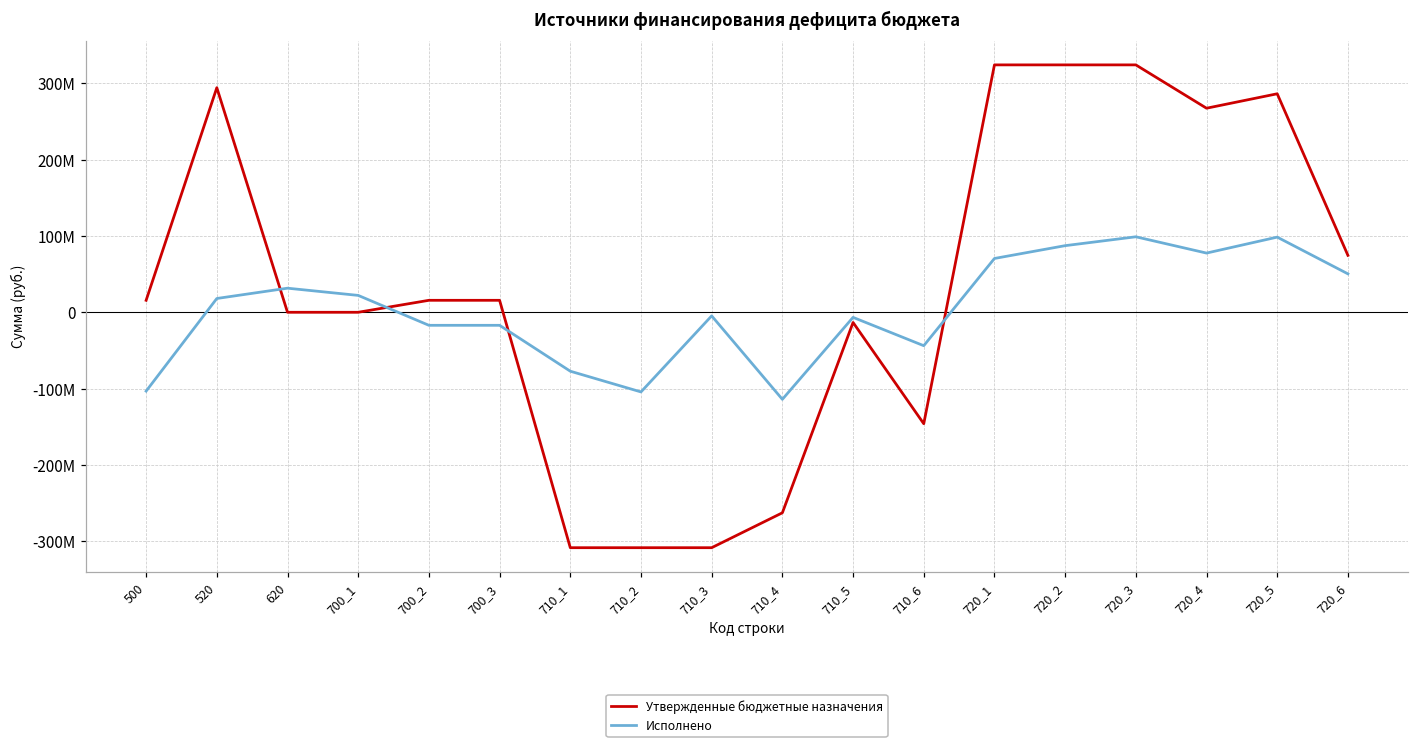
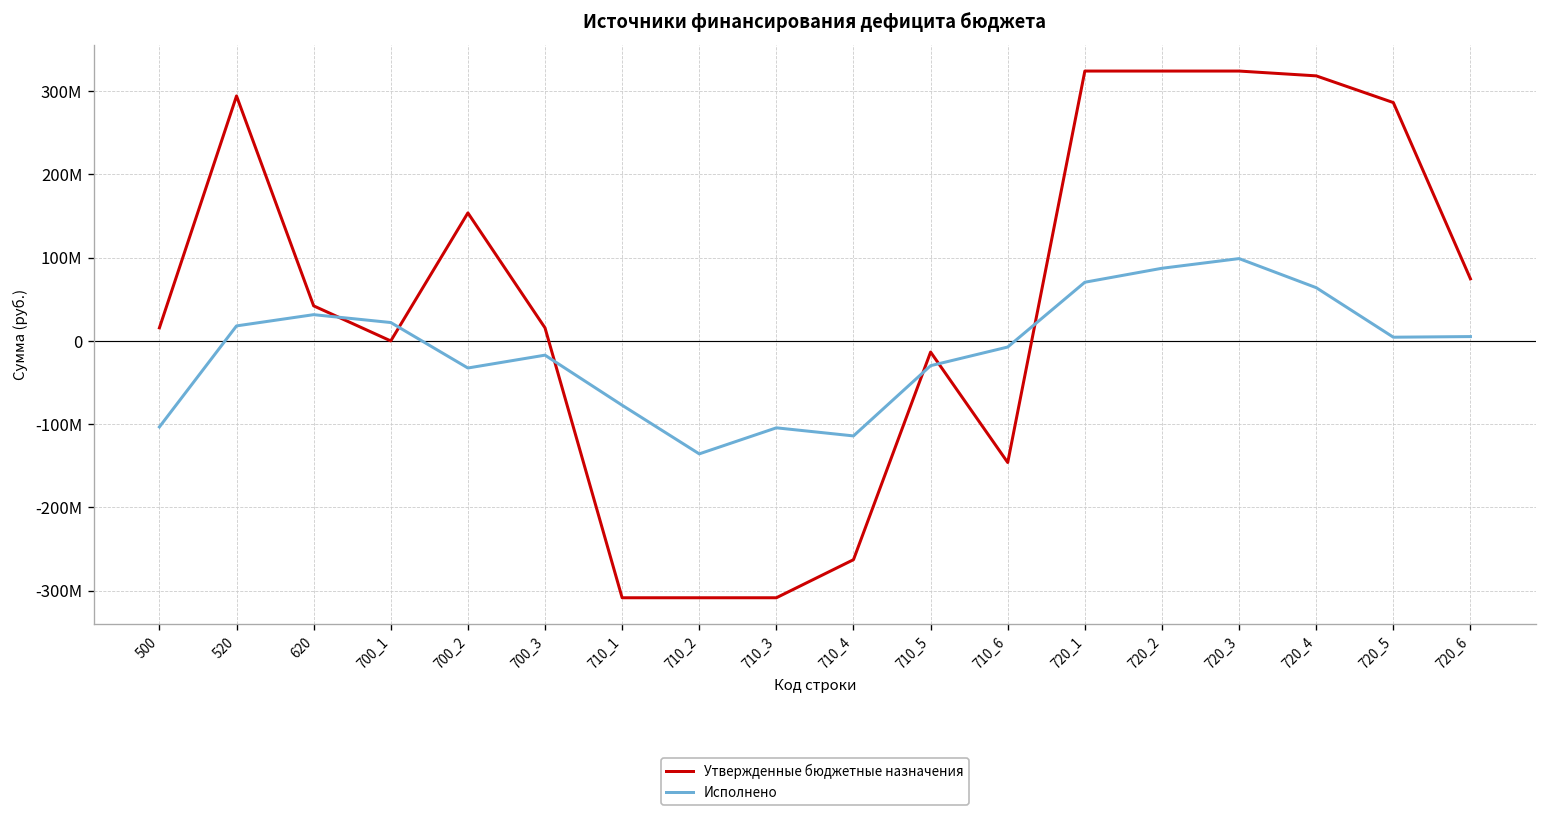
  {
    "Утвержденные бюджетные назначения": {
      "500": 20000000,
      "520": 290000000,
-     "620": 0,
+     "620": 40000000,
      "700_1": 0,
-     "700_2": 20000000,
+     "700_2": 150000000,
      "700_3": 20000000,
      "710_1": -310000000,
      "710_2": -310000000,
      "710_3": -310000000,
      "710_4": -260000000,
      "710_5": -10000000,
      "710_6": -150000000,
      "720_1": 320000000,
      "720_2": 320000000,
      "720_3": 320000000,
-     "720_4": 270000000,
+     "720_4": 320000000,
      "720_5": 290000000,
      "720_6": 70000000
    },
    "Исполнено": {
      "500": -100000000,
      "520": 20000000,
      "620": 30000000,
      "700_1": 20000000,
-     "700_2": -20000000,
+     "700_2": -30000000,
      "700_3": -20000000,
      "710_1": -80000000,
-     "710_2": -100000000,
-     "710_3": 0,
+     "710_2": -140000000,
+     "710_3": -100000000,
      "710_4": -110000000,
-     "710_5": -10000000,
-     "710_6": -40000000,
+     "710_5": -30000000,
+     "710_6": -10000000,
      "720_1": 70000000,
      "720_2": 90000000,
      "720_3": 100000000,
-     "720_4": 80000000,
-     "720_5": 100000000,
-     "720_6": 50000000
+     "720_4": 60000000,
+     "720_5": 0,
+     "720_6": 10000000
    }
  }
